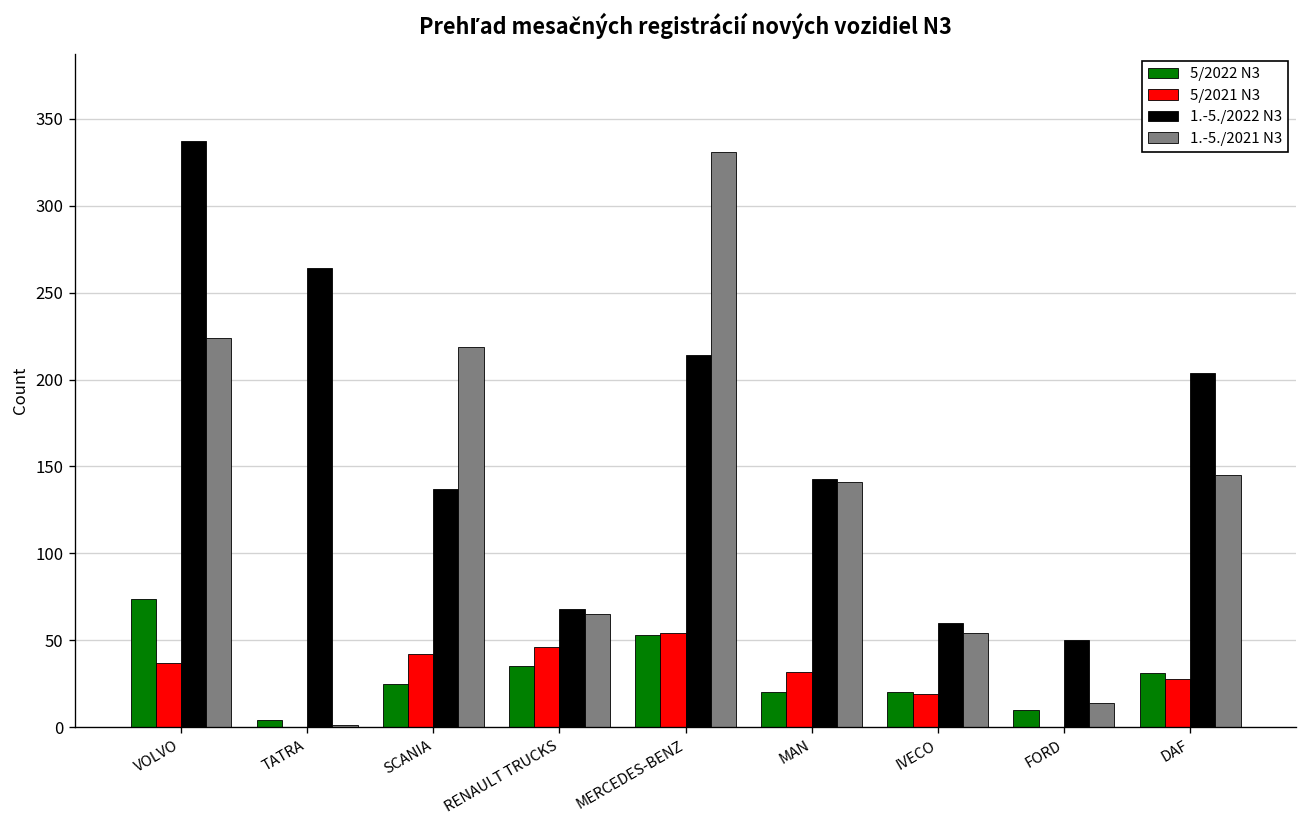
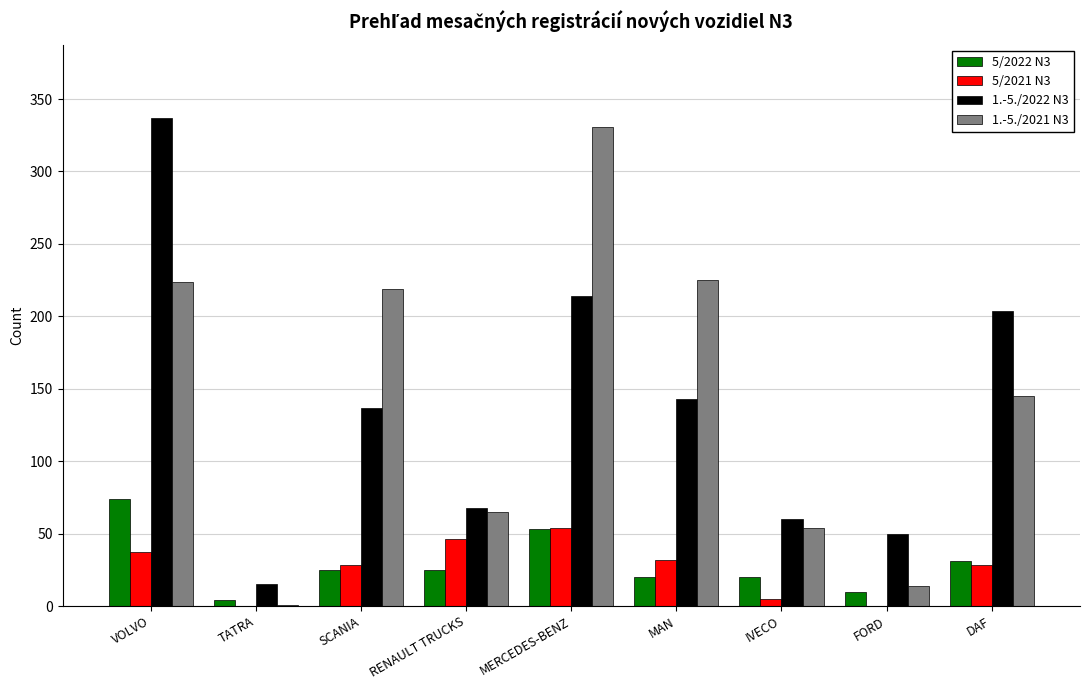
  {
    "5/2022 N3": {
      "VOLVO": 74,
      "TATRA": 4,
      "SCANIA": 25,
-     "RENAULT TRUCKS": 35,
+     "RENAULT TRUCKS": 25,
      "MERCEDES-BENZ": 53,
      "MAN": 20,
      "IVECO": 20,
      "FORD": 10,
      "DAF": 31
    },
    "5/2021 N3": {
      "VOLVO": 37,
      "TATRA": 0,
-     "SCANIA": 42,
+     "SCANIA": 28,
      "RENAULT TRUCKS": 46,
      "MERCEDES-BENZ": 54,
      "MAN": 32,
-     "IVECO": 19,
+     "IVECO": 5,
      "FORD": 0,
      "DAF": 28
    },
    "1.-5./2022 N3": {
      "VOLVO": 337,
-     "TATRA": 264,
+     "TATRA": 15,
      "SCANIA": 137,
      "RENAULT TRUCKS": 68,
      "MERCEDES-BENZ": 214,
      "MAN": 143,
      "IVECO": 60,
      "FORD": 50,
      "DAF": 204
    },
    "1.-5./2021 N3": {
      "VOLVO": 224,
      "SCANIA": 219,
      "RENAULT TRUCKS": 65,
      "MERCEDES-BENZ": 331,
-     "MAN": 141,
+     "MAN": 225,
      "IVECO": 54,
      "FORD": 14,
      "DAF": 145
    }
  }
